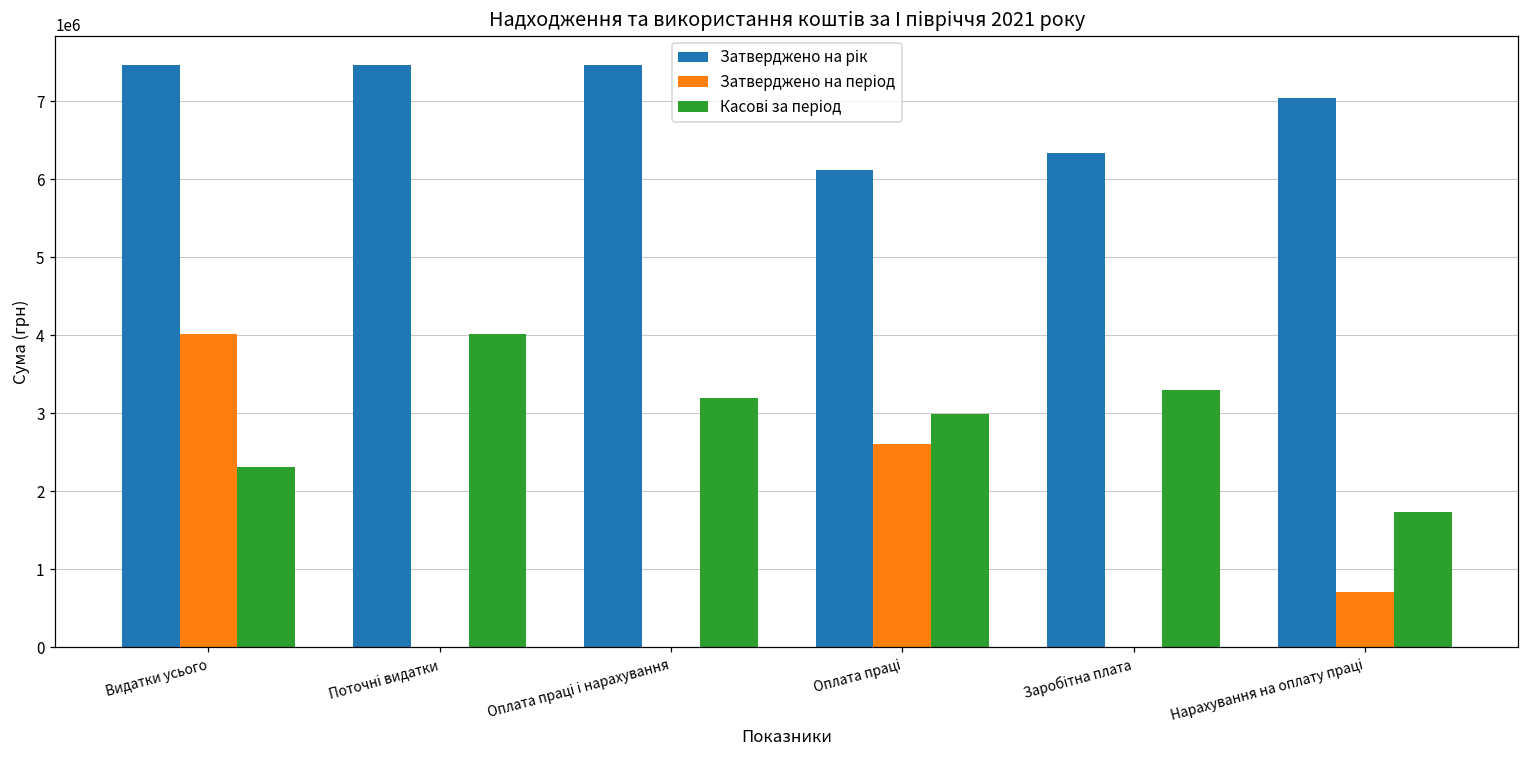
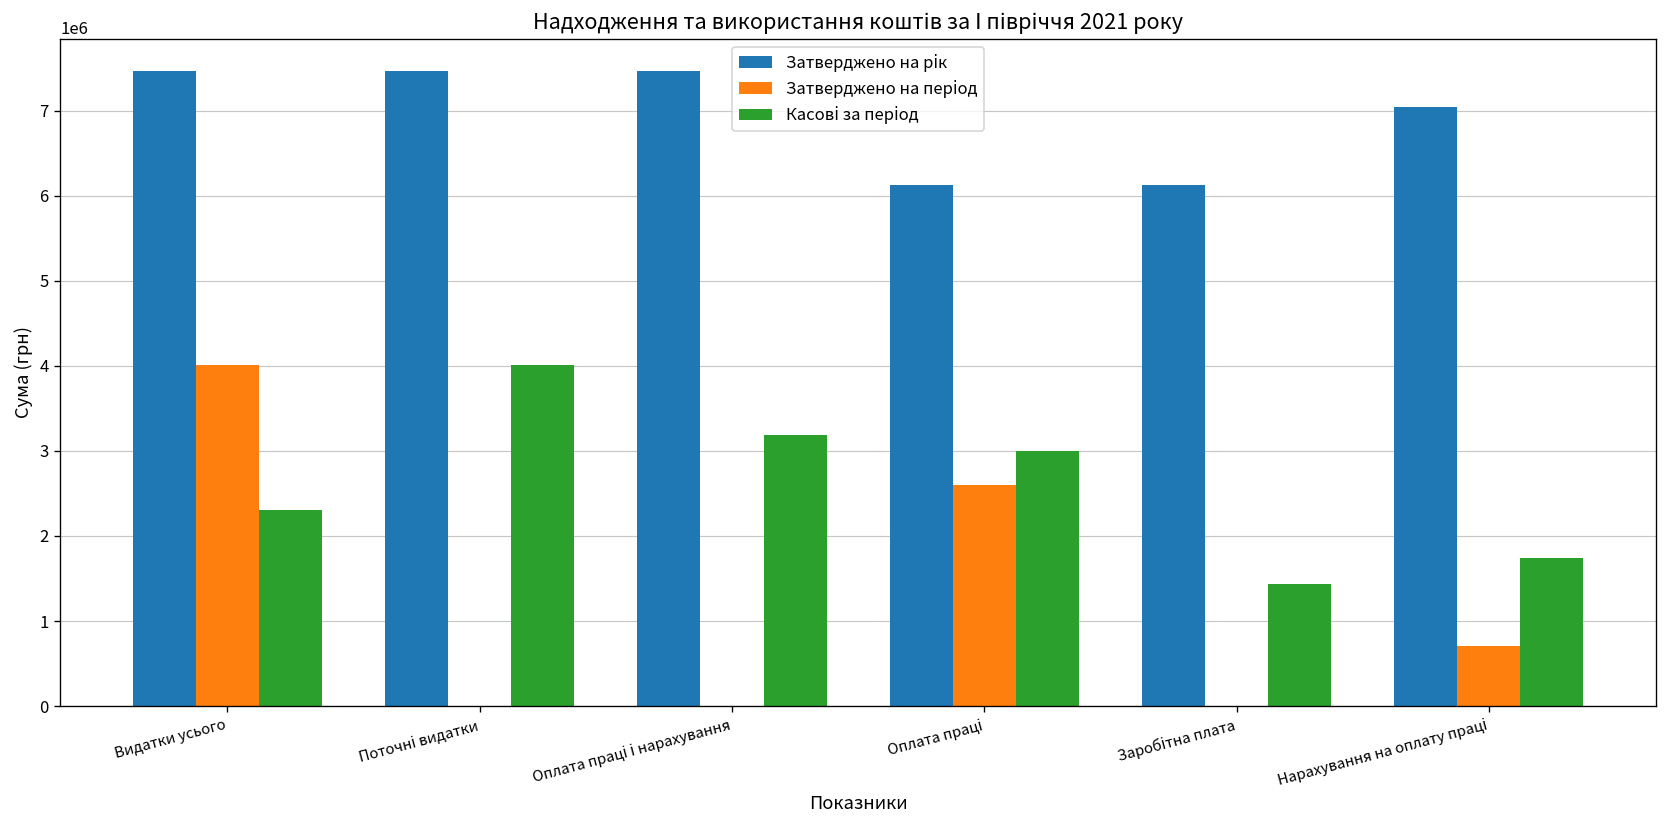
  {
    "Затверджено на рік": {
      "Видатки усього": 7500000,
      "Поточні видатки": 7500000,
      "Оплата праці і нарахування": 7500000,
      "Оплата праці": 6100000,
-     "Заробітна плата": 6300000,
+     "Заробітна плата": 6100000,
      "Нарахування на оплату праці": 7000000
    },
    "Затверджено на період": {
      "Видатки усього": 4000000,
      "Поточні видатки": 0,
      "Оплата праці і нарахування": 0,
      "Оплата праці": 2600000,
      "Заробітна плата": 0,
      "Нарахування на оплату праці": 700000
    },
    "Касові за період": {
      "Видатки усього": 2300000,
      "Поточні видатки": 4000000,
      "Оплата праці і нарахування": 3200000,
      "Оплата праці": 3000000,
-     "Заробітна плата": 3300000,
+     "Заробітна плата": 1400000,
      "Нарахування на оплату праці": 1700000
    }
  }
